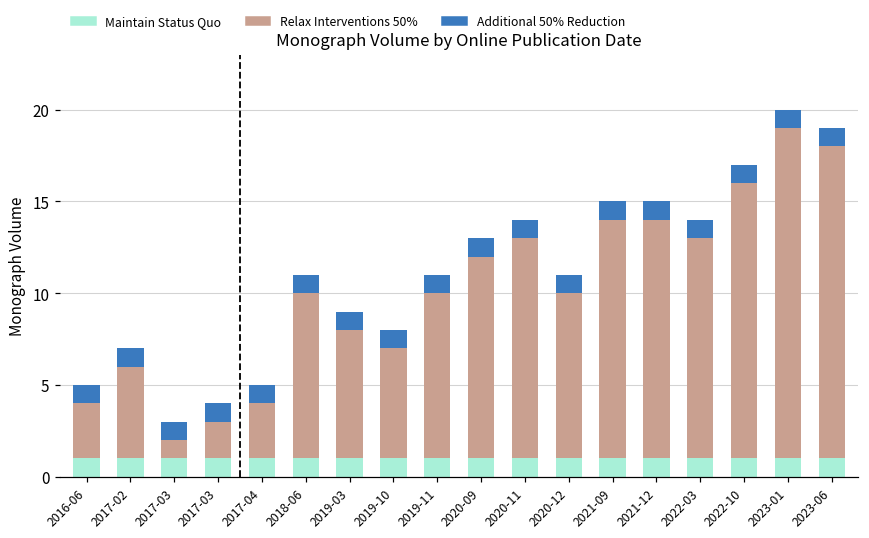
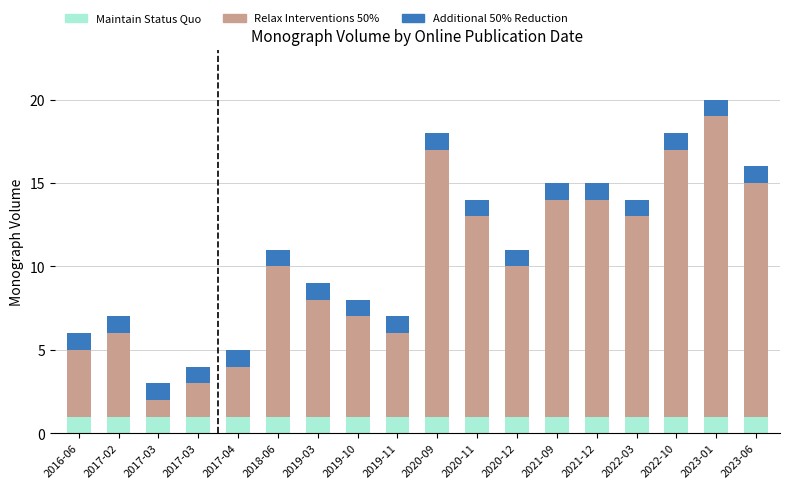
  {
    "Maintain Status Quo": {
      "2016-06": 1,
      "2017-02": 1,
      "2017-04": 1,
      "2018-06": 1,
      "2019-03": 1,
      "2019-10": 1,
      "2019-11": 1,
      "2020-09": 1,
      "2020-11": 1,
      "2020-12": 1,
      "2021-09": 1,
      "2021-12": 1,
      "2022-03": 1,
      "2022-10": 1,
      "2023-01": 1,
      "2023-06": 1
    },
    "Relax Interventions 50%": {
-     "2016-06": 3,
+     "2016-06": 4,
      "2017-02": 5,
      "2017-04": 3,
      "2018-06": 9,
      "2019-03": 7,
      "2019-10": 6,
-     "2019-11": 9,
-     "2020-09": 11,
+     "2019-11": 5,
+     "2020-09": 16,
      "2020-11": 12,
      "2020-12": 9,
      "2021-09": 13,
      "2021-12": 13,
      "2022-03": 12,
-     "2022-10": 15,
+     "2022-10": 16,
      "2023-01": 18,
-     "2023-06": 17
+     "2023-06": 14
    },
    "Additional 50% Reduction": {
      "2016-06": 1,
      "2017-02": 1,
      "2017-04": 1,
      "2018-06": 1,
      "2019-03": 1,
      "2019-10": 1,
      "2019-11": 1,
      "2020-09": 1,
      "2020-11": 1,
      "2020-12": 1,
      "2021-09": 1,
      "2021-12": 1,
      "2022-03": 1,
      "2022-10": 1,
      "2023-01": 1,
      "2023-06": 1
    }
  }
